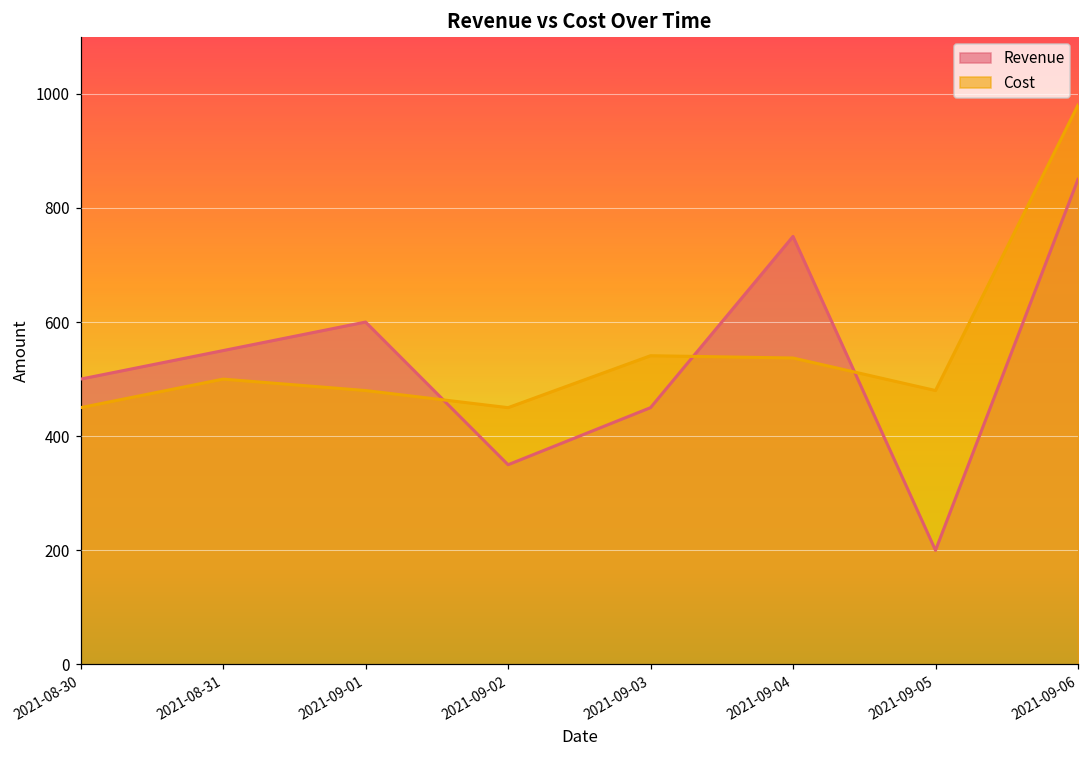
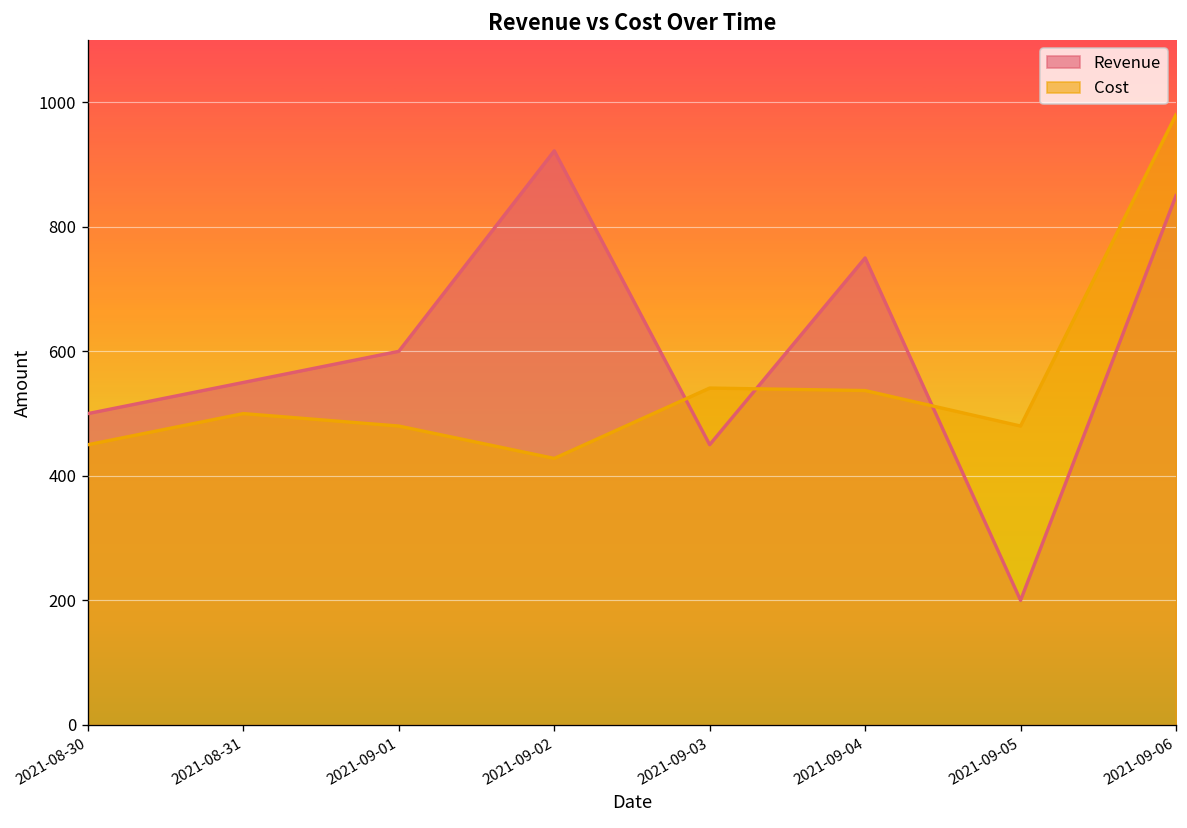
  {
    "Revenue": {
      "2021-08-30": 500,
      "2021-08-31": 550,
      "2021-09-01": 600,
-     "2021-09-02": 350,
+     "2021-09-02": 920,
      "2021-09-03": 450,
      "2021-09-04": 750,
      "2021-09-05": 200,
      "2021-09-06": 850
    },
    "Cost": {
      "2021-08-30": 450,
      "2021-08-31": 500,
      "2021-09-01": 480,
-     "2021-09-02": 450,
+     "2021-09-02": 430,
      "2021-09-03": 540,
      "2021-09-04": 540,
      "2021-09-05": 480,
      "2021-09-06": 980
    }
  }
